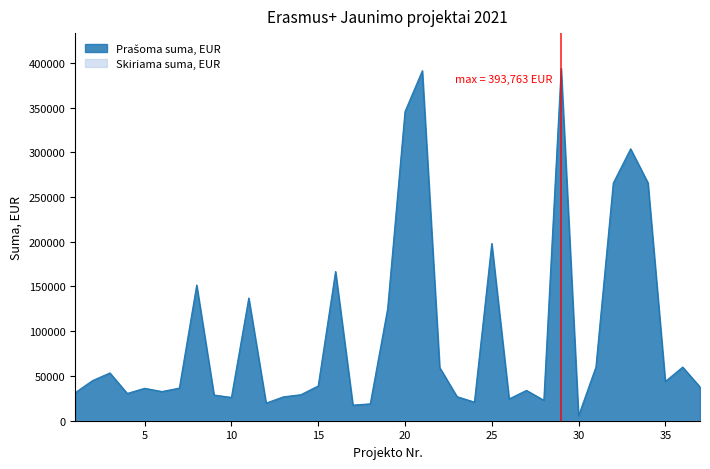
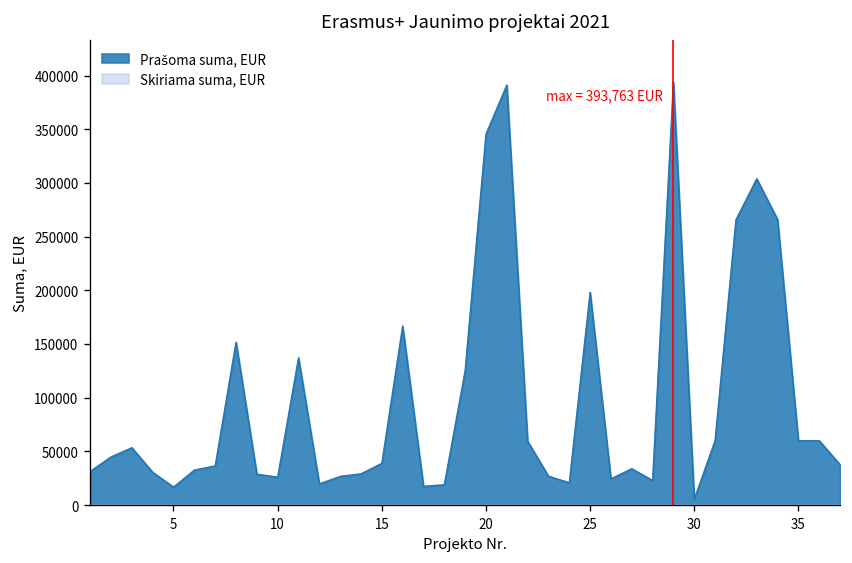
  {
    "Prašoma suma, EUR": {
-     "5": 40000,
+     "5": 20000,
      "10": 30000,
      "15": 40000,
      "20": 350000,
      "25": 200000,
      "30": 10000,
-     "35": 40000
+     "35": 60000
    },
    "Skiriama suma, EUR": {
      "5": 0,
      "10": 0,
      "15": 0,
      "20": 0,
      "25": 0,
      "30": 0,
      "35": 0
    }
  }
